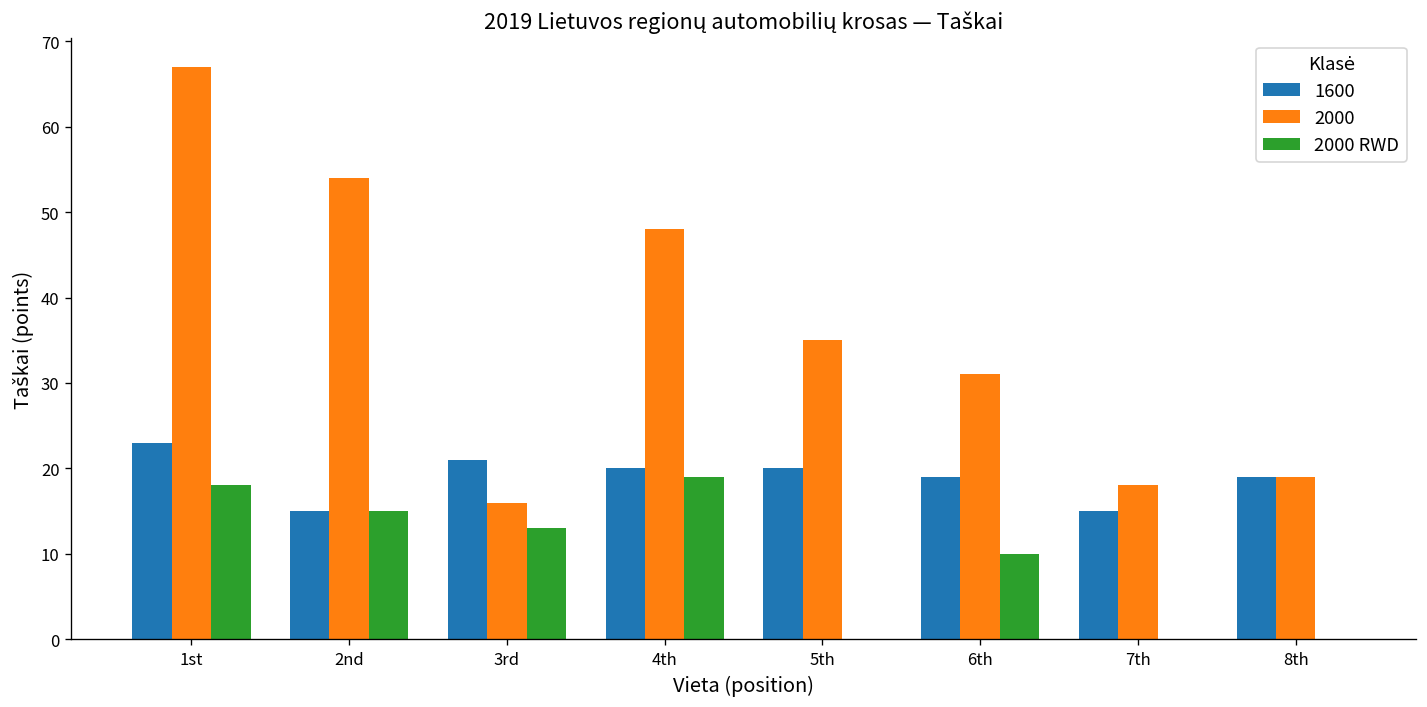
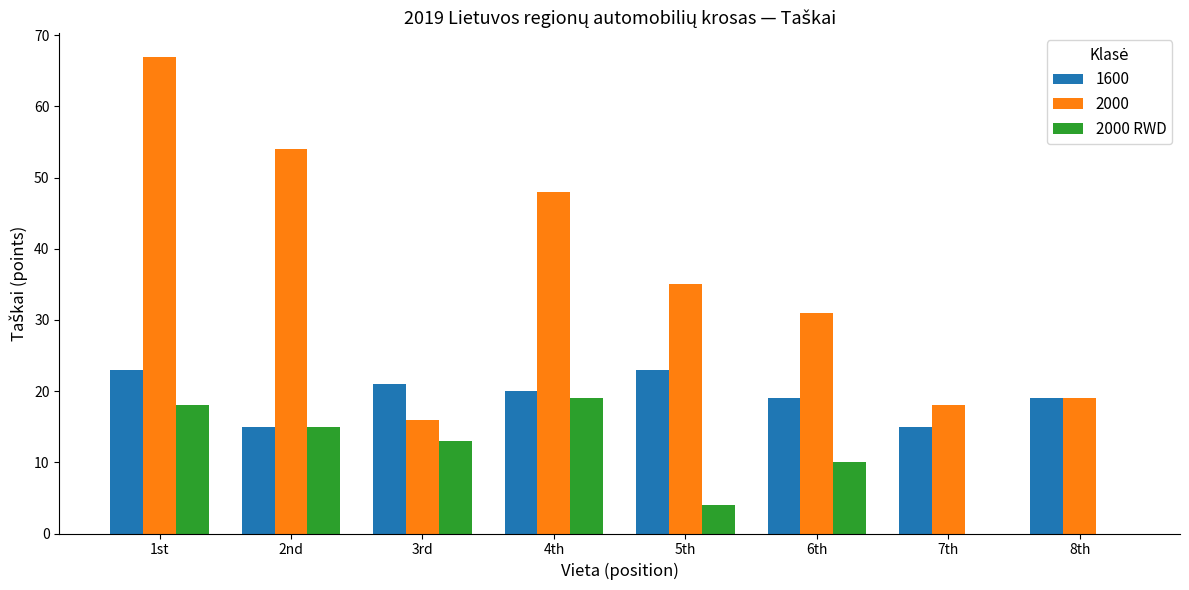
  {
    "1600": {
      "1st": 23,
      "2nd": 15,
      "3rd": 21,
      "4th": 20,
-     "5th": 20,
+     "5th": 23,
      "6th": 19,
      "7th": 15,
      "8th": 19
    },
    "2000": {
      "1st": 67,
      "2nd": 54,
      "3rd": 16,
      "4th": 48,
      "5th": 35,
      "6th": 31,
      "7th": 18,
      "8th": 19
    },
    "2000 RWD": {
      "1st": 18,
      "2nd": 15,
      "3rd": 13,
      "4th": 19,
-     "5th": 0,
+     "5th": 4,
      "6th": 10,
      "7th": 0,
      "8th": 0
    }
  }
